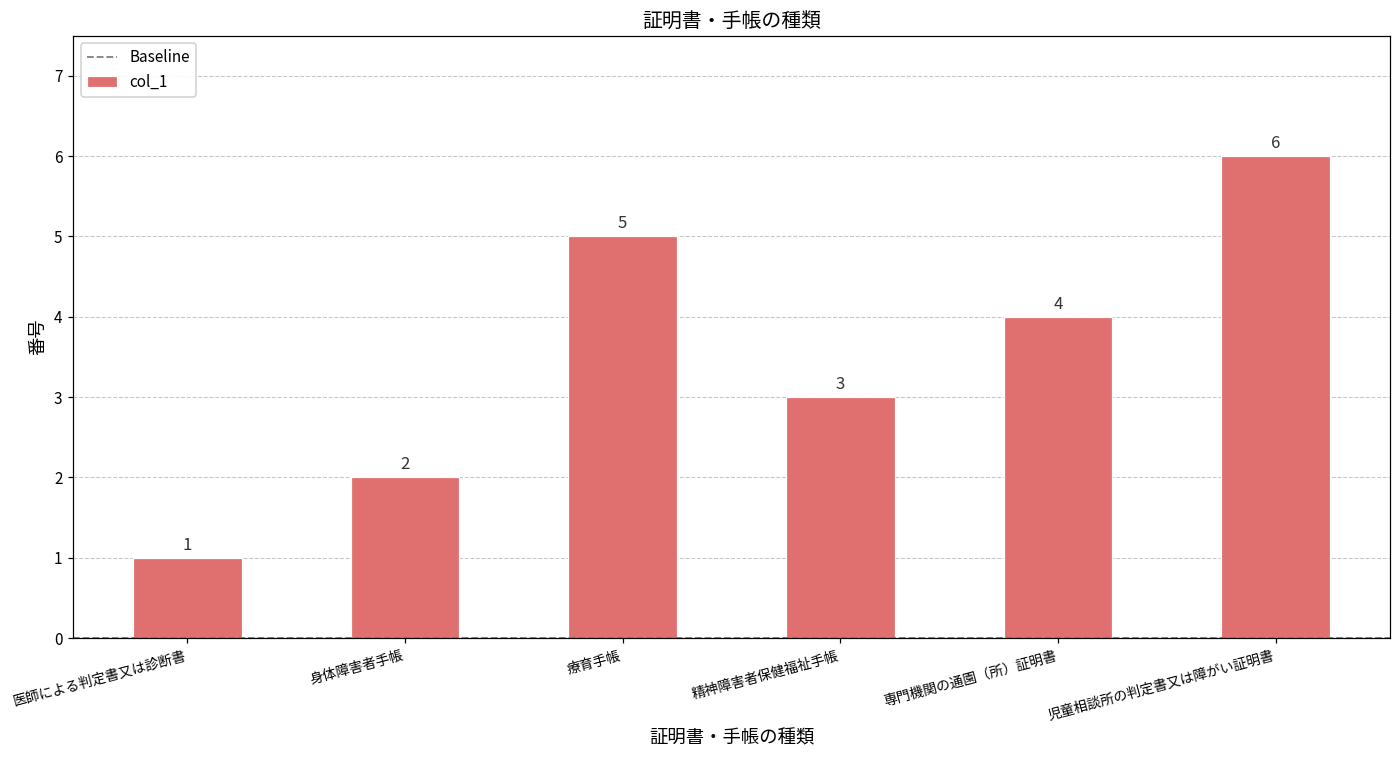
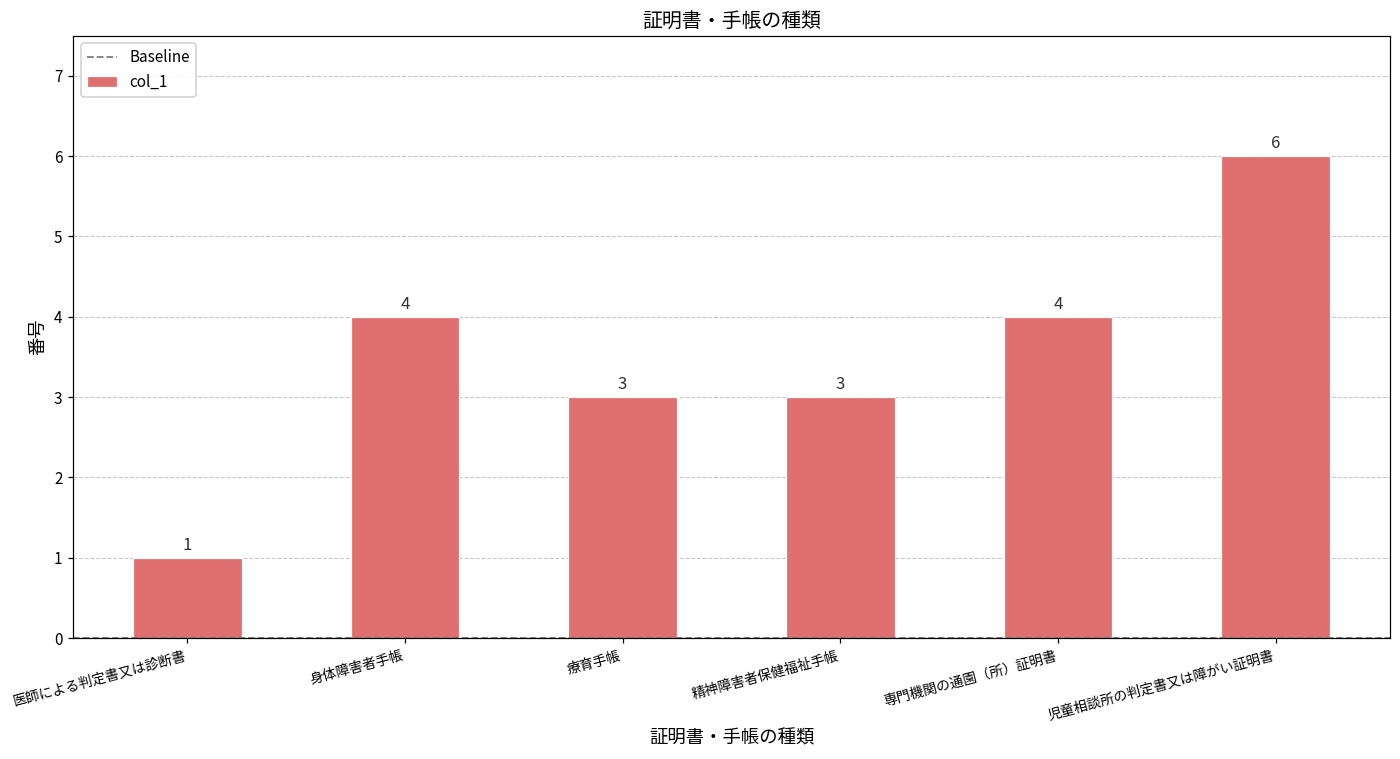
  {
    "医師による判定書又は診断書": 1,
-   "身体障害者手帳": 2,
-   "療育手帳": 5,
+   "身体障害者手帳": 4,
+   "療育手帳": 3,
    "精神障害者保健福祉手帳": 3,
    "専門機関の通園（所）証明書": 4,
    "児童相談所の判定書又は障がい証明書": 6
  }
